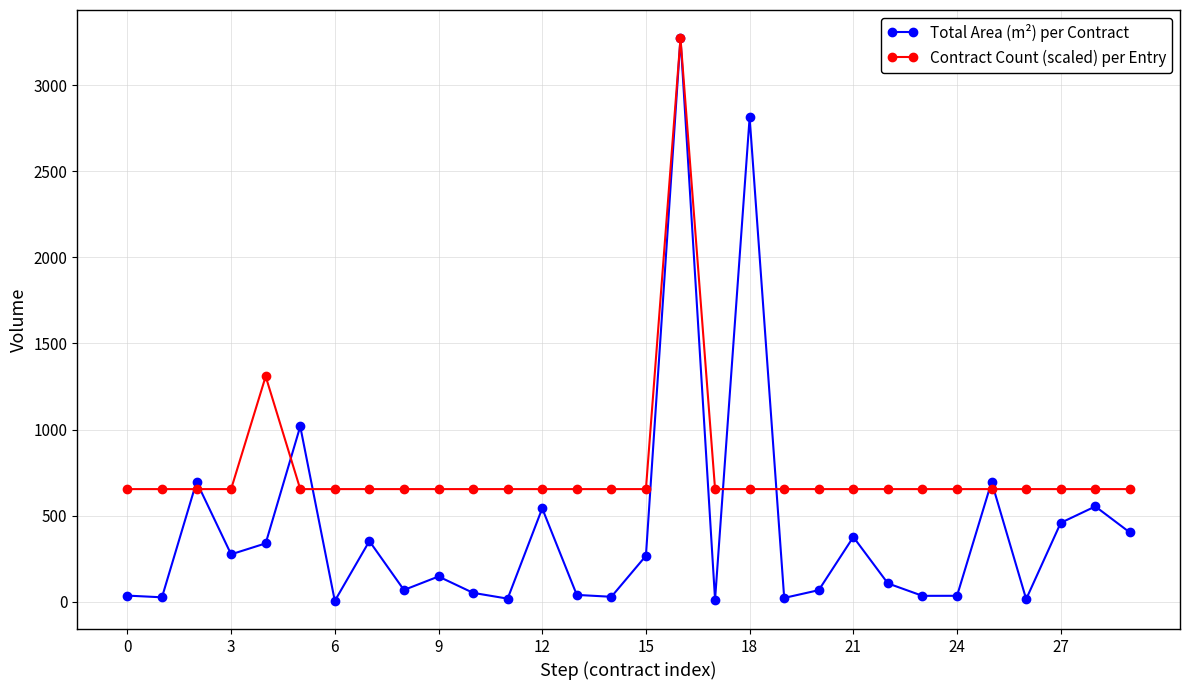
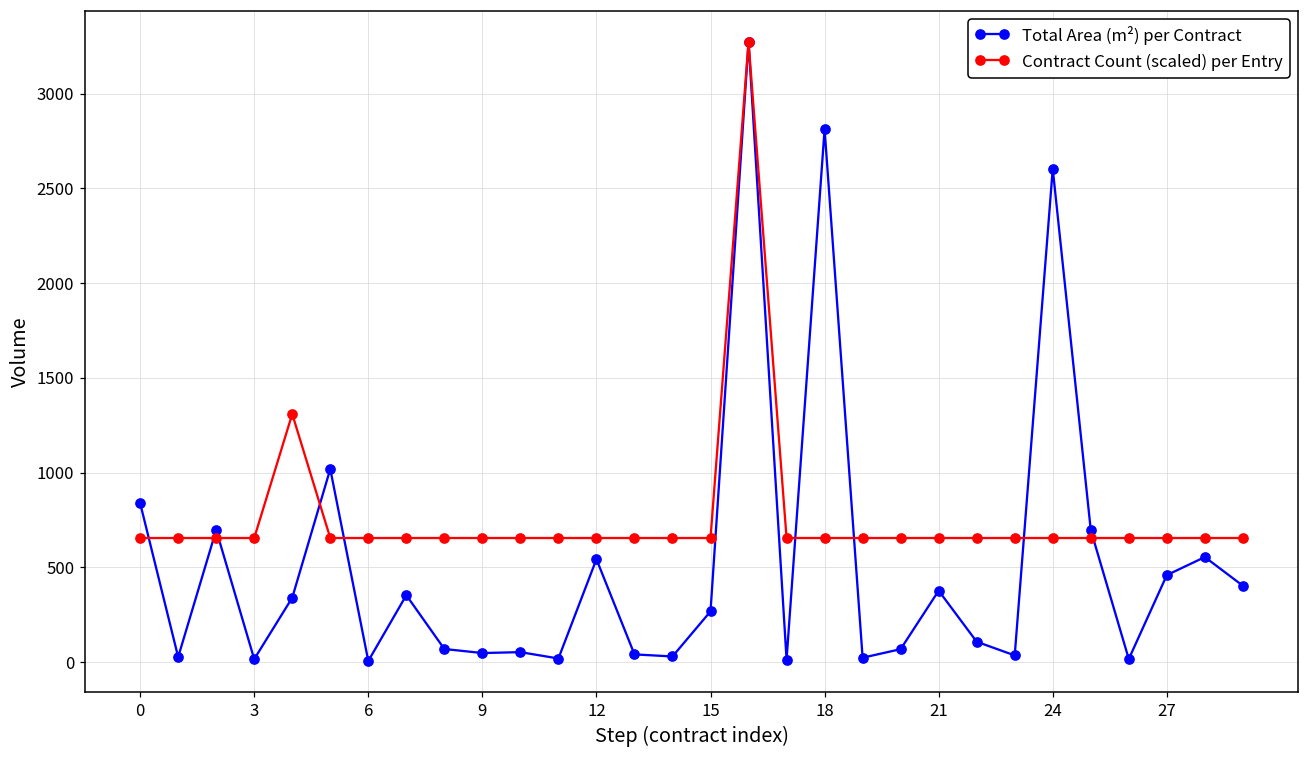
  {
    "Total Area (m²) per Contract": {
-     "0": 40,
-     "3": 280,
+     "0": 840,
+     "3": 20,
      "6": 10,
-     "9": 150,
+     "9": 50,
      "12": 540,
      "15": 270,
      "18": 2810,
      "21": 380,
-     "24": 40,
+     "24": 2600,
      "27": 460
    },
    "Contract Count (scaled) per Entry": {
      "0": 650,
      "3": 650,
      "6": 650,
      "9": 650,
      "12": 650,
      "15": 650,
      "18": 650,
      "21": 650,
      "24": 650,
      "27": 650
    }
  }
